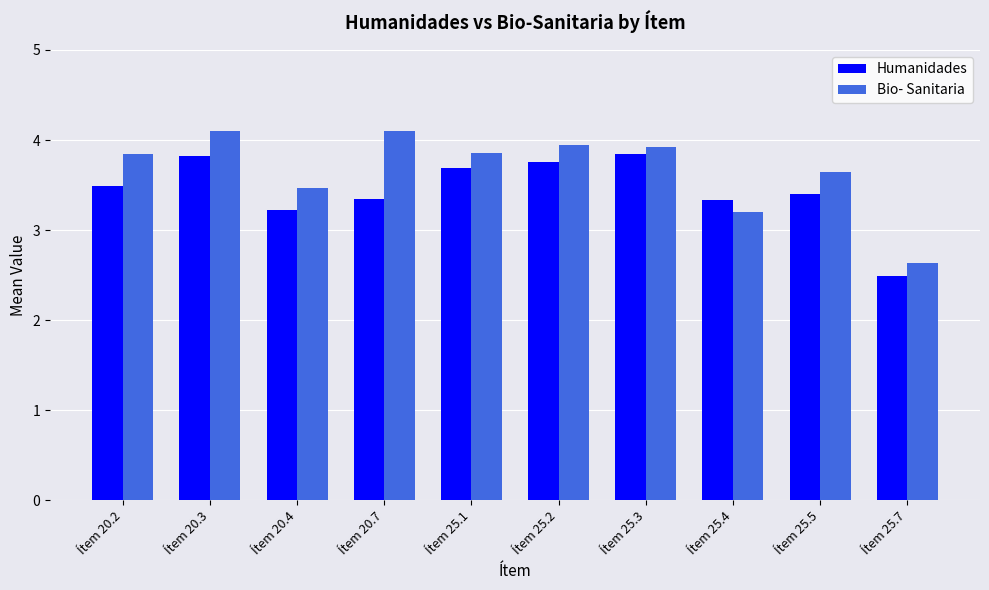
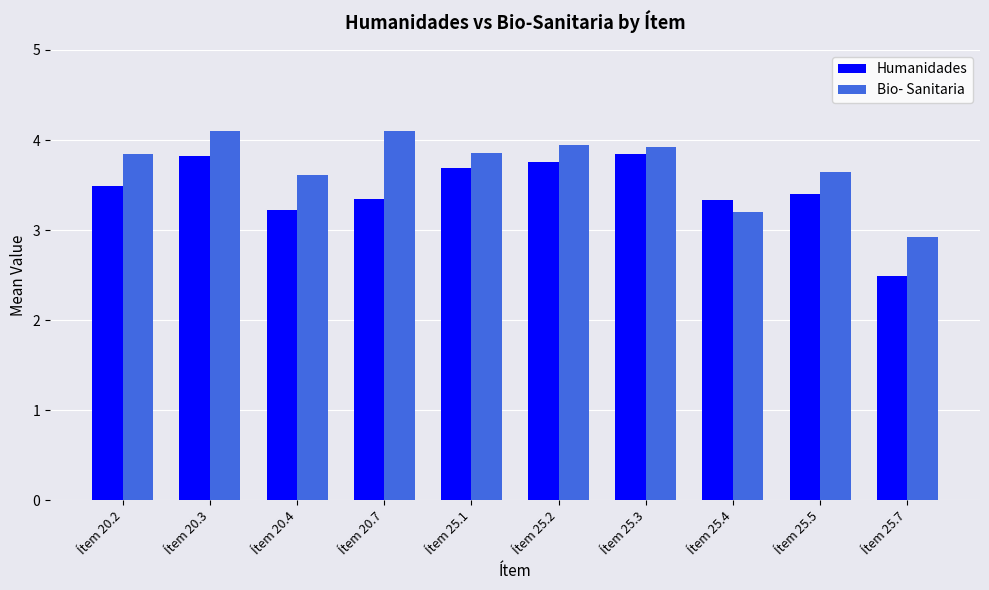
  {
    "Humanidades": {
      "Ítem 20.2": 3.5,
      "Ítem 20.3": 3.8,
      "Ítem 20.4": 3.2,
      "Ítem 20.7": 3.3,
      "Ítem 25.1": 3.7,
      "Ítem 25.2": 3.8,
      "Ítem 25.3": 3.9,
      "Ítem 25.4": 3.3,
      "Ítem 25.5": 3.4,
      "Ítem 25.7": 2.5
    },
    "Bio- Sanitaria": {
      "Ítem 20.2": 3.8,
      "Ítem 20.3": 4.1,
-     "Ítem 20.4": 3.5,
+     "Ítem 20.4": 3.6,
      "Ítem 20.7": 4.1,
      "Ítem 25.1": 3.9,
      "Ítem 25.2": 4.0,
      "Ítem 25.3": 3.9,
      "Ítem 25.4": 3.2,
      "Ítem 25.5": 3.7,
-     "Ítem 25.7": 2.6
+     "Ítem 25.7": 2.9
    }
  }
